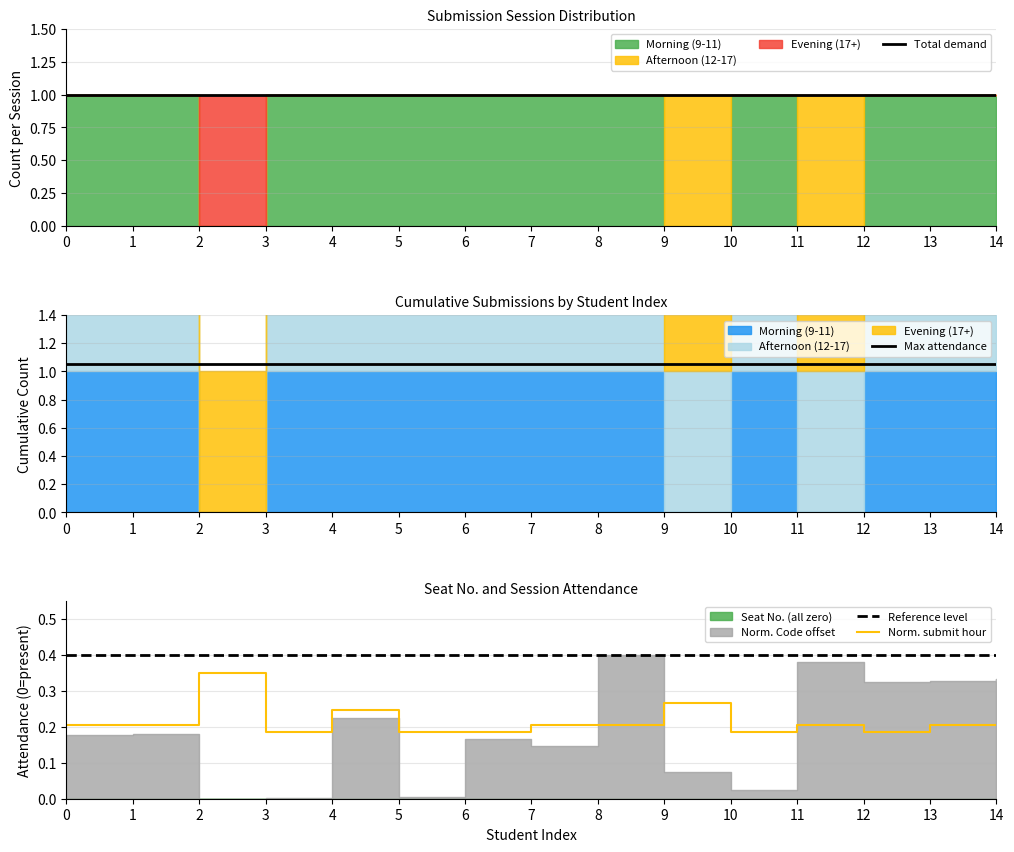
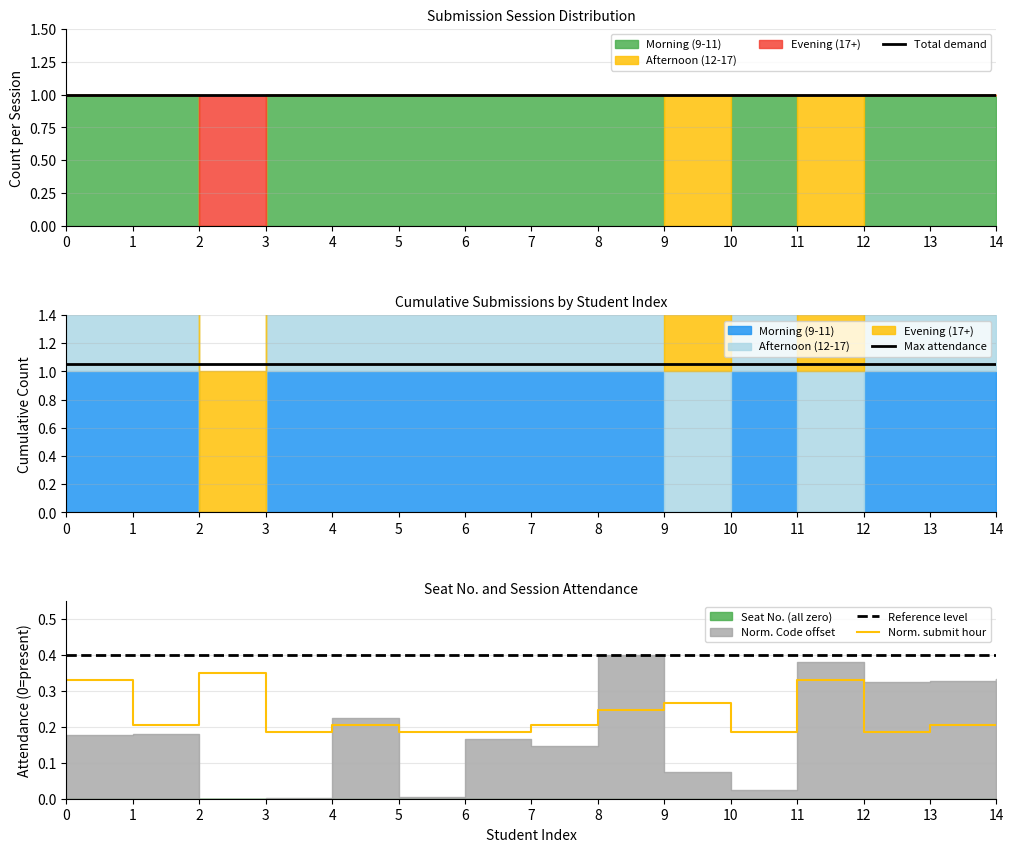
  {
    "Cumulative Submissions by Student Index": {
      "Max attendance": {
        "0": 1.05,
        "1": 1.05,
        "2": 1.05,
        "3": 1.05,
        "4": 1.05,
        "5": 1.05,
        "6": 1.05,
        "7": 1.05,
        "8": 1.05,
        "9": 1.05,
        "10": 1.05,
        "11": 1.05,
        "12": 1.05,
        "13": 1.05,
        "14": 1.05
      }
    },
    "Seat No. and Session Attendance": {
      "Reference level": {
        "0": 0.40,
        "1": 0.40,
        "2": 0.40,
        "3": 0.40,
        "4": 0.40,
        "5": 0.40,
        "6": 0.40,
        "7": 0.40,
        "10": 0.40,
        "11": 0.40,
        "12": 0.40,
        "13": 0.40,
        "14": 0.40
      },
      "Norm. submit hour": {
-       "0": 0.21,
+       "0": 0.33,
        "1": 0.21,
        "2": 0.35,
        "3": 0.19,
-       "4": 0.25,
+       "4": 0.21,
        "5": 0.19,
        "6": 0.19,
        "7": 0.21,
-       "8": 0.21,
+       "8": 0.25,
        "9": 0.27,
        "10": 0.19,
-       "11": 0.21,
+       "11": 0.33,
        "12": 0.19,
        "13": 0.21,
        "14": 0.21
      }
    }
  }
